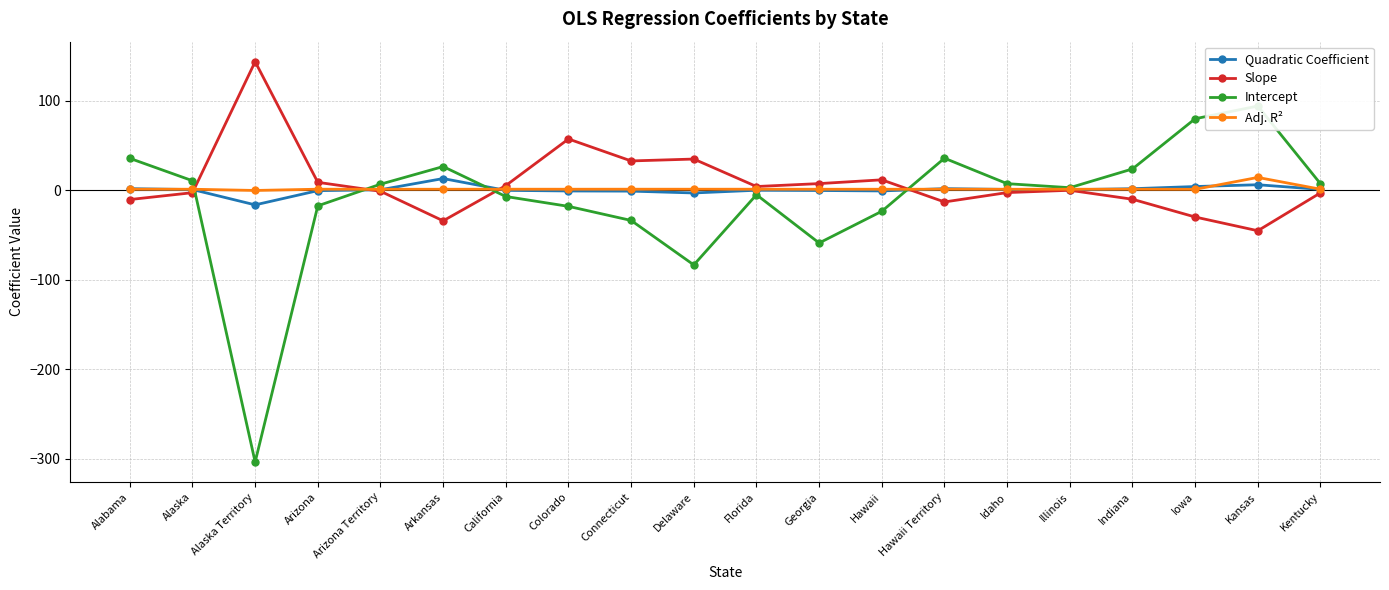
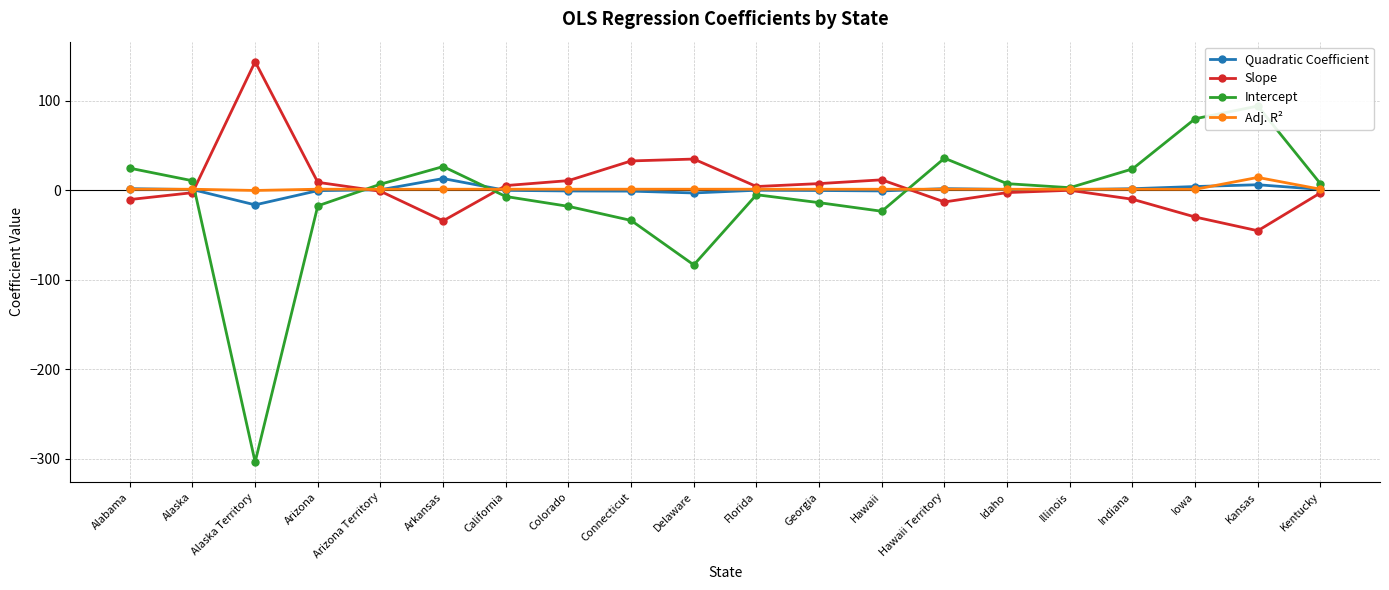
  {
    "Quadratic Coefficient": {
      "Alaska Territory": -20,
      "Arkansas": 10,
      "Delaware": 0,
      "Iowa": 0,
      "Kansas": 10
    },
    "Slope": {
      "Alabama": -10,
      "Alaska": 0,
      "Alaska Territory": 140,
      "Arizona": 10,
      "Arkansas": -30,
      "California": 10,
-     "Colorado": 60,
+     "Colorado": 10,
      "Connecticut": 30,
      "Delaware": 30,
      "Florida": 0,
      "Georgia": 10,
      "Hawaii": 10,
      "Hawaii Territory": -10,
      "Idaho": 0,
      "Indiana": -10,
      "Iowa": -30,
      "Kansas": -50,
      "Kentucky": 0
    },
    "Intercept": {
-     "Alabama": 40,
+     "Alabama": 20,
      "Alaska": 10,
      "Alaska Territory": -300,
      "Arizona": -20,
      "Arizona Territory": 10,
      "Arkansas": 30,
      "California": -10,
      "Colorado": -20,
      "Connecticut": -30,
      "Delaware": -80,
      "Florida": -10,
-     "Georgia": -60,
+     "Georgia": -10,
      "Hawaii": -20,
      "Hawaii Territory": 40,
      "Idaho": 10,
      "Indiana": 20,
      "Iowa": 80,
      "Kentucky": 10
    },
    "Adj. R²": {
      "Alaska Territory": 0,
      "Arkansas": 0,
      "Delaware": 0,
      "Iowa": 0,
      "Kansas": 10
    }
  }
